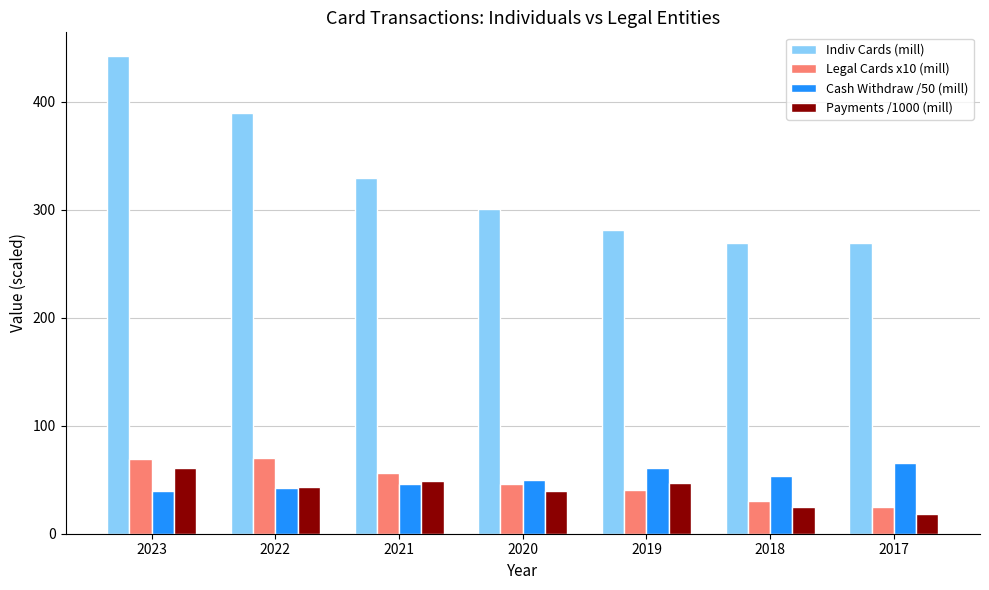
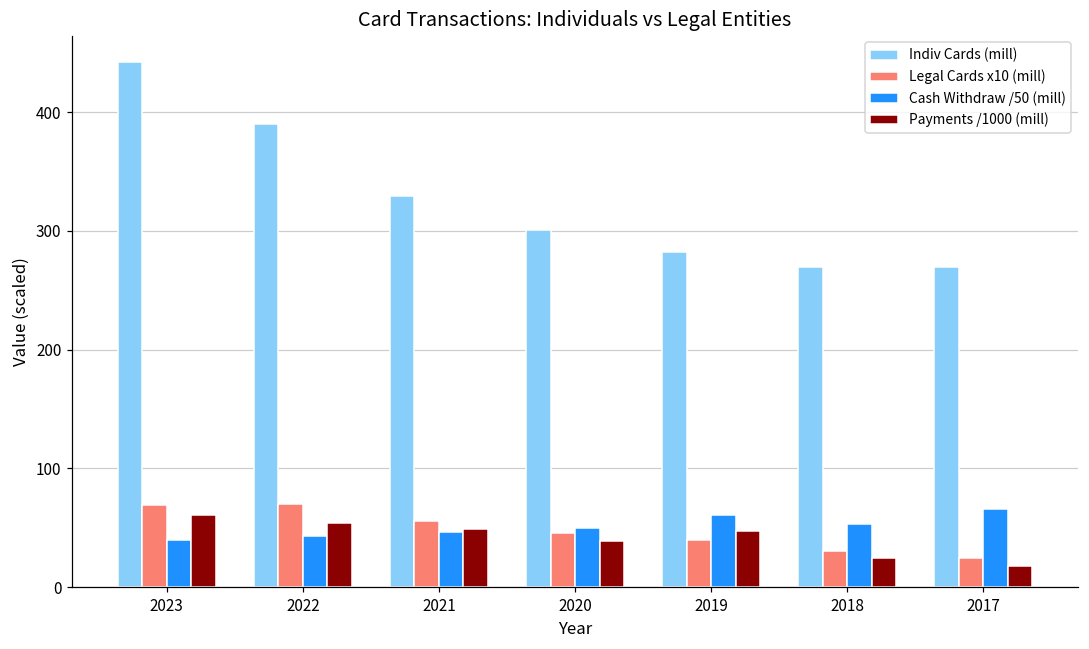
  {
    "Indiv Cards (mill)": {
      "2023": 442,
      "2022": 390,
      "2021": 329,
      "2020": 301,
      "2019": 282,
      "2018": 270,
      "2017": 269
    },
    "Legal Cards x10 (mill)": {
      "2023": 69,
      "2022": 70,
      "2021": 56,
      "2020": 46,
      "2019": 40,
      "2018": 30,
      "2017": 25
    },
    "Cash Withdraw /50 (mill)": {
      "2023": 40,
      "2022": 43,
      "2021": 46,
      "2020": 50,
      "2019": 61,
      "2018": 53,
      "2017": 66
    },
    "Payments /1000 (mill)": {
      "2023": 61,
-     "2022": 43,
+     "2022": 54,
      "2021": 49,
      "2020": 39,
      "2019": 47,
      "2018": 25,
      "2017": 18
    }
  }
